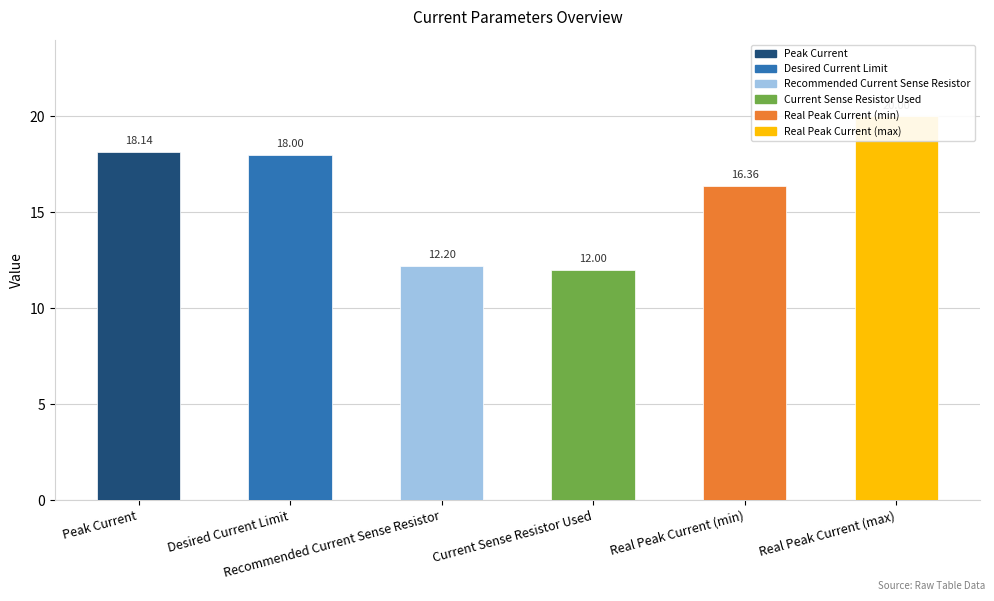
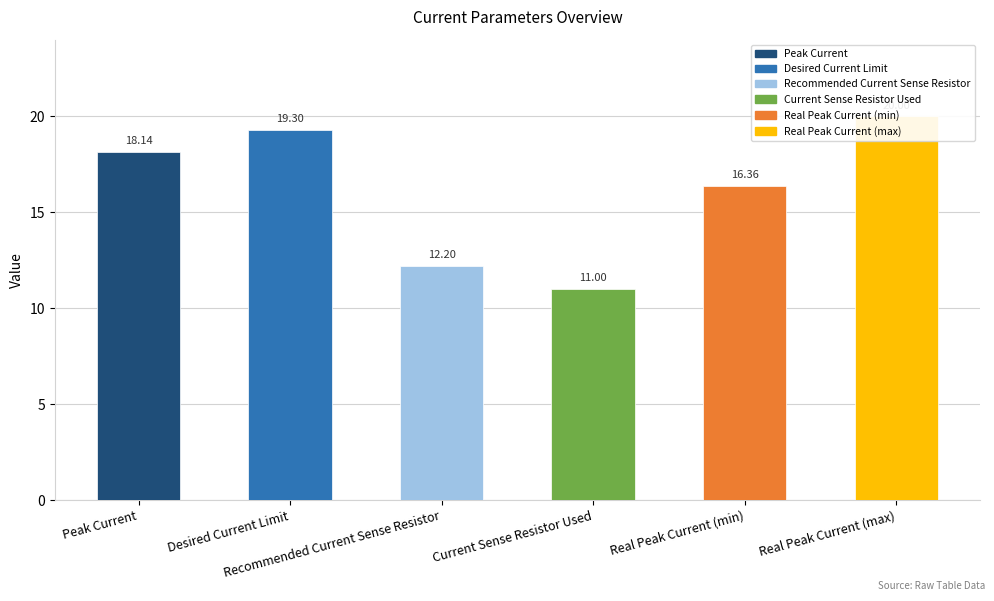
  {
    "Peak Current": 18.14,
-   "Desired Current Limit": 18.00,
+   "Desired Current Limit": 19.30,
    "Recommended Current Sense Resistor": 12.20,
-   "Current Sense Resistor Used": 12.00,
+   "Current Sense Resistor Used": 11.00,
    "Real Peak Current (min)": 16.36
  }
